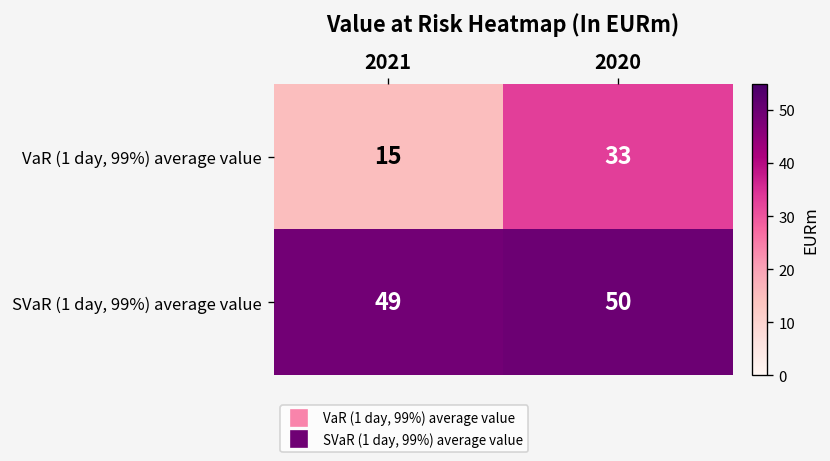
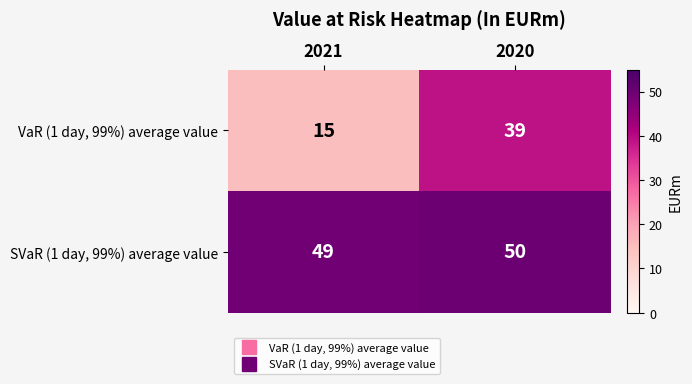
  {
    "VaR (1 day, 99%) average value": {
      "2021": 15,
-     "2020": 33
+     "2020": 39
    },
    "SVaR (1 day, 99%) average value": {
      "2021": 49,
      "2020": 50
    }
  }
